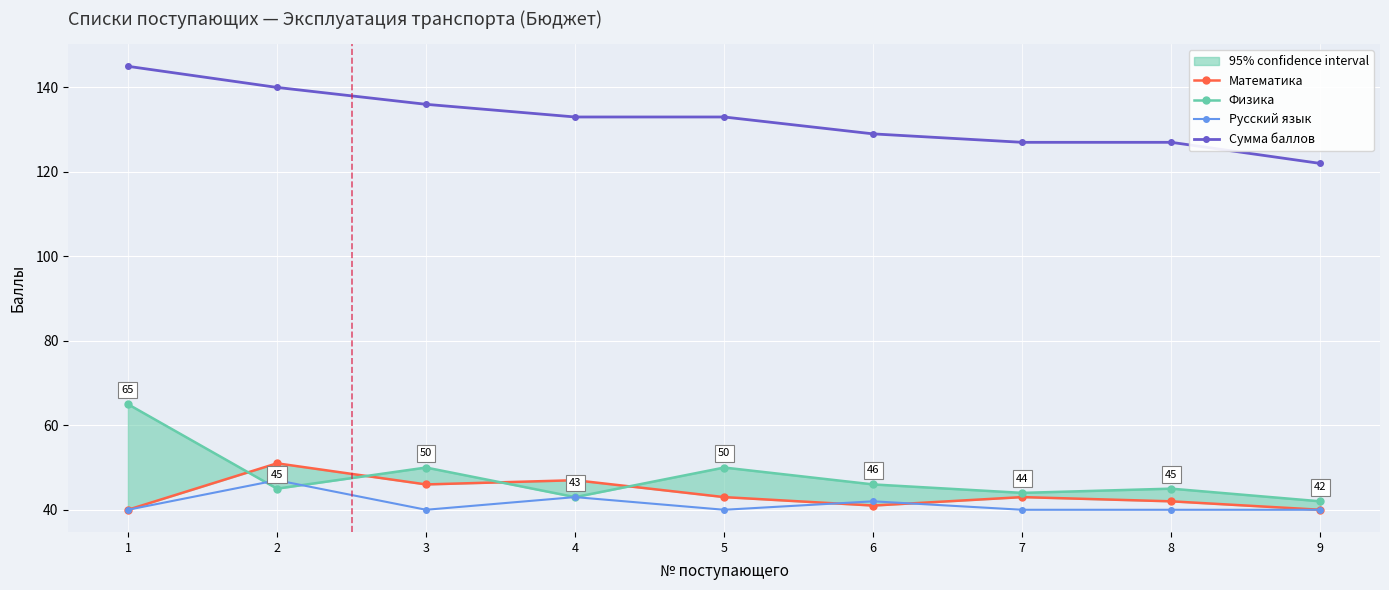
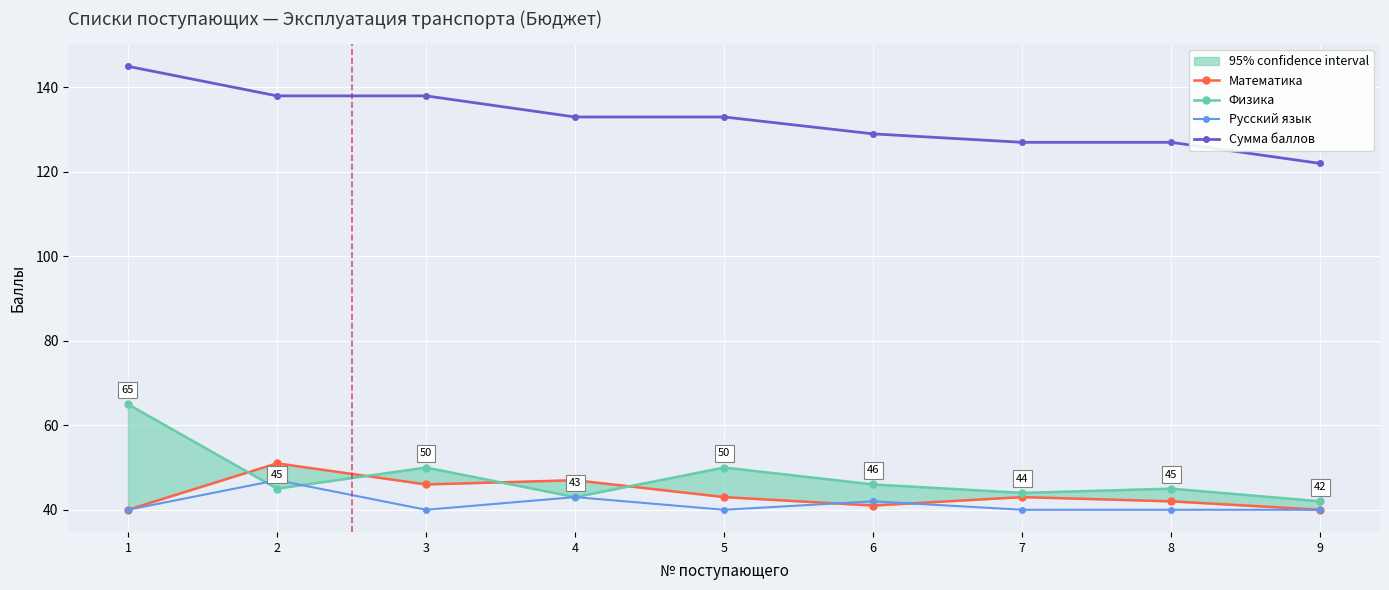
  {
    "Математика": {
      "3": 46,
      "5": 43,
      "6": 41,
      "7": 43,
      "8": 42
    },
    "Русский язык": {
      "3": 40,
      "5": 40,
      "6": 42,
      "7": 40,
      "8": 40
    },
    "Сумма баллов": {
      "1": 145,
-     "2": 140,
-     "3": 136,
+     "2": 138,
+     "3": 138,
      "4": 133,
      "5": 133,
      "6": 129,
      "7": 127,
      "8": 127,
      "9": 122
    }
  }
